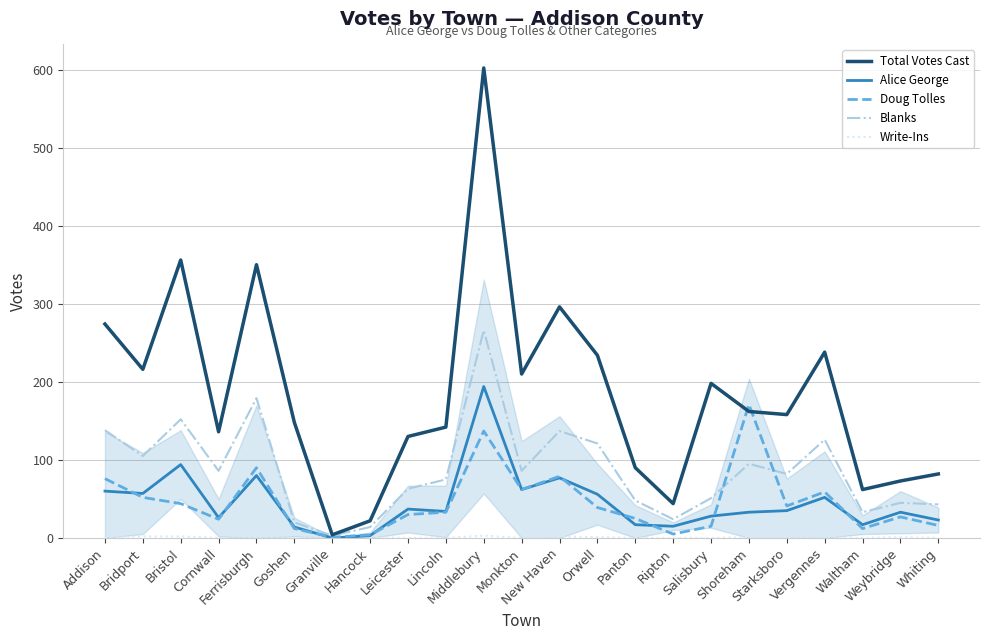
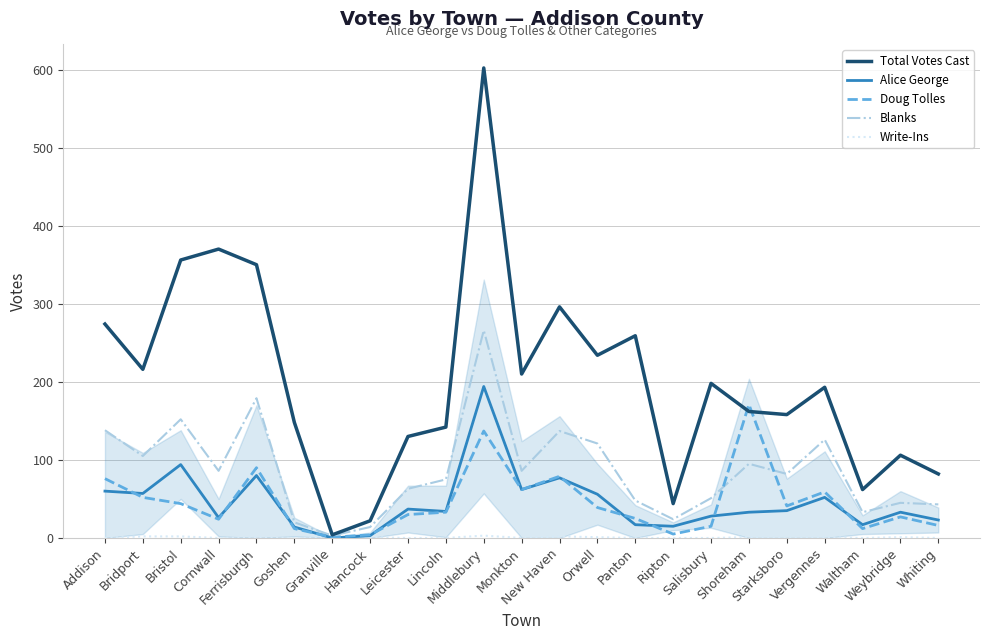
  {
    "Total Votes Cast": {
      "Addison": 270,
      "Bridport": 220,
      "Bristol": 360,
-     "Cornwall": 140,
+     "Cornwall": 370,
      "Ferrisburgh": 350,
      "Goshen": 150,
      "Hancock": 20,
      "Leicester": 130,
      "Lincoln": 140,
      "Middlebury": 600,
      "Monkton": 210,
      "New Haven": 300,
      "Orwell": 230,
-     "Panton": 90,
+     "Panton": 260,
      "Ripton": 40,
      "Salisbury": 200,
      "Shoreham": 160,
      "Starksboro": 160,
-     "Vergennes": 240,
+     "Vergennes": 190,
      "Waltham": 60,
-     "Weybridge": 70,
+     "Weybridge": 110,
      "Whiting": 80
    },
    "Doug Tolles": {
      "Addison": 80,
      "Bridport": 50,
      "Bristol": 40,
      "Ferrisburgh": 90,
      "Leicester": 30,
      "Middlebury": 140,
      "Orwell": 40,
      "Panton": 30,
      "Ripton": 10,
      "Salisbury": 20,
      "Shoreham": 170,
      "Starksboro": 40,
      "Vergennes": 60,
      "Waltham": 10,
      "Weybridge": 30,
      "Whiting": 20
    }
  }
